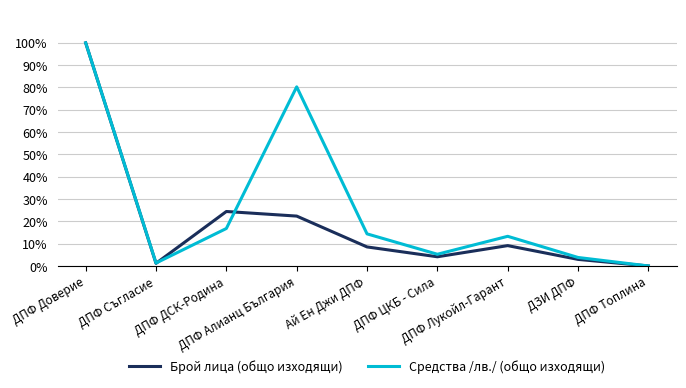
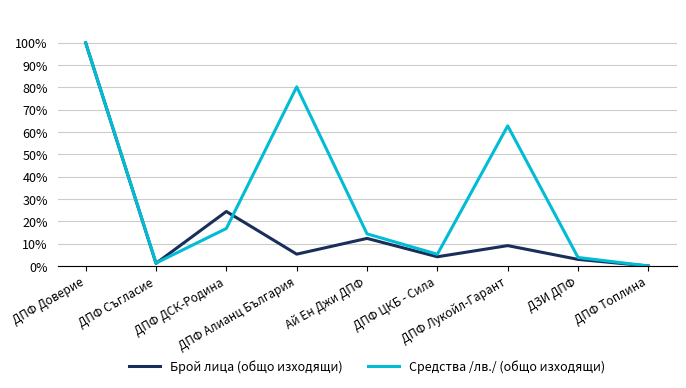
  {
    "Брой лица (общо изходящи)": {
      "ДПФ ДСК-Родина": "24%",
-     "ДПФ Алианц България": "22%",
-     "Ай Ен Джи ДПФ": "9%",
+     "ДПФ Алианц България": "5%",
+     "Ай Ен Джи ДПФ": "12%",
      "ДПФ Лукойл-Гарант": "9%"
    },
    "Средства /лв./ (общо изходящи)": {
      "ДПФ ДСК-Родина": "17%",
      "ДПФ Алианц България": "80%",
      "Ай Ен Джи ДПФ": "14%",
-     "ДПФ Лукойл-Гарант": "13%"
+     "ДПФ Лукойл-Гарант": "63%"
    }
  }
